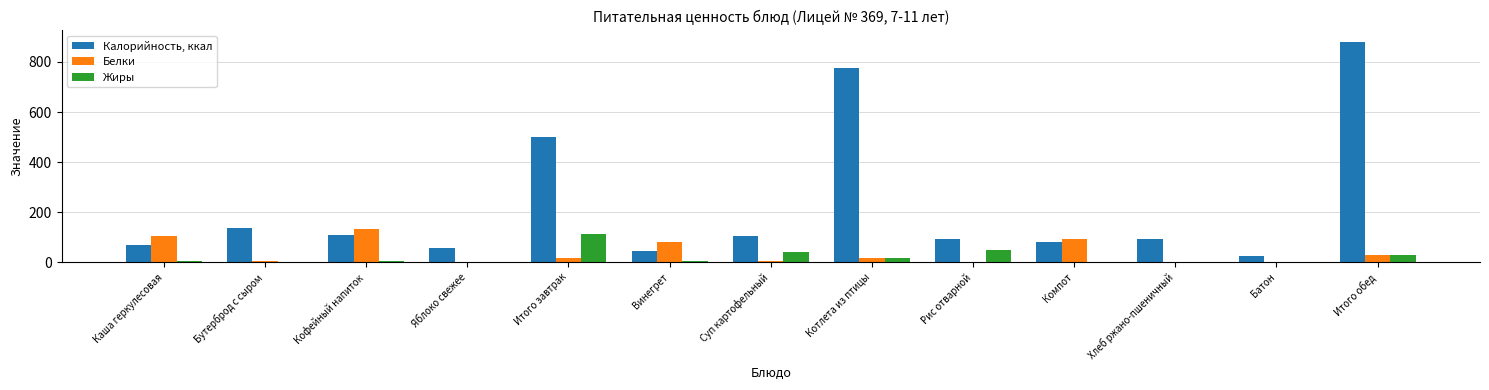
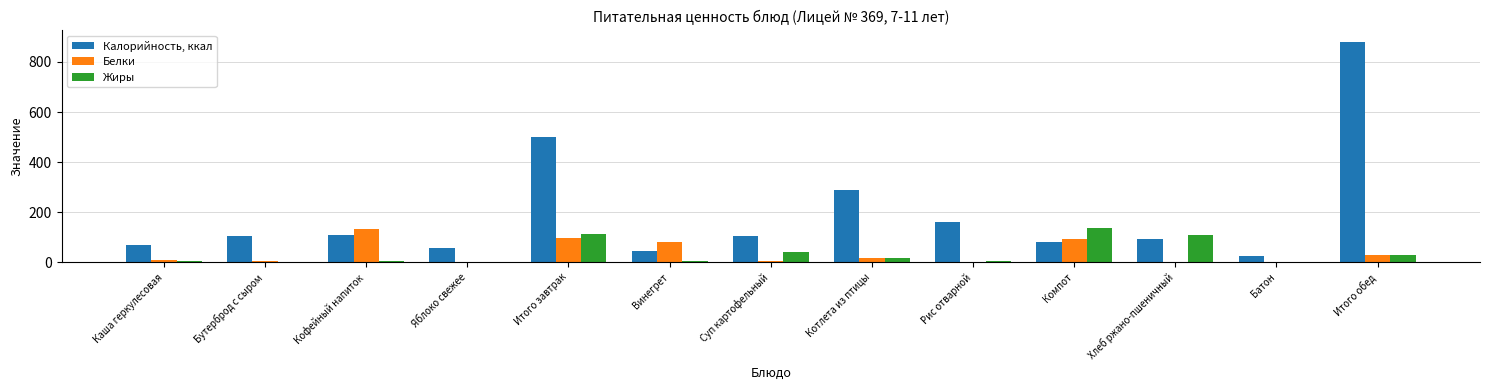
  {
    "Калорийность, ккал": {
      "Каша геркулесовая": 70,
-     "Бутерброд с сыром": 140,
+     "Бутерброд с сыром": 110,
      "Кофейный напиток": 110,
      "Яблоко свежее": 60,
      "Итого завтрак": 500,
      "Винегрет": 40,
      "Суп картофельный": 110,
-     "Котлета из птицы": 780,
-     "Рис отварной": 90,
+     "Котлета из птицы": 290,
+     "Рис отварной": 160,
      "Компот": 80,
      "Хлеб ржано-пшеничный": 90,
      "Батон": 20,
      "Итого обед": 880
    },
    "Белки": {
-     "Каша геркулесовая": 110,
+     "Каша геркулесовая": 10,
      "Кофейный напиток": 130,
-     "Итого завтрак": 20,
+     "Итого завтрак": 100,
      "Винегрет": 80,
      "Котлета из птицы": 20,
      "Компот": 90,
      "Итого обед": 30
    },
    "Жиры": {
      "Итого завтрак": 110,
      "Суп картофельный": 40,
      "Котлета из птицы": 20,
-     "Рис отварной": 50,
-     "Компот": 0,
-     "Хлеб ржано-пшеничный": 0,
+     "Рис отварной": 0,
+     "Компот": 140,
+     "Хлеб ржано-пшеничный": 110,
      "Итого обед": 30
    }
  }
